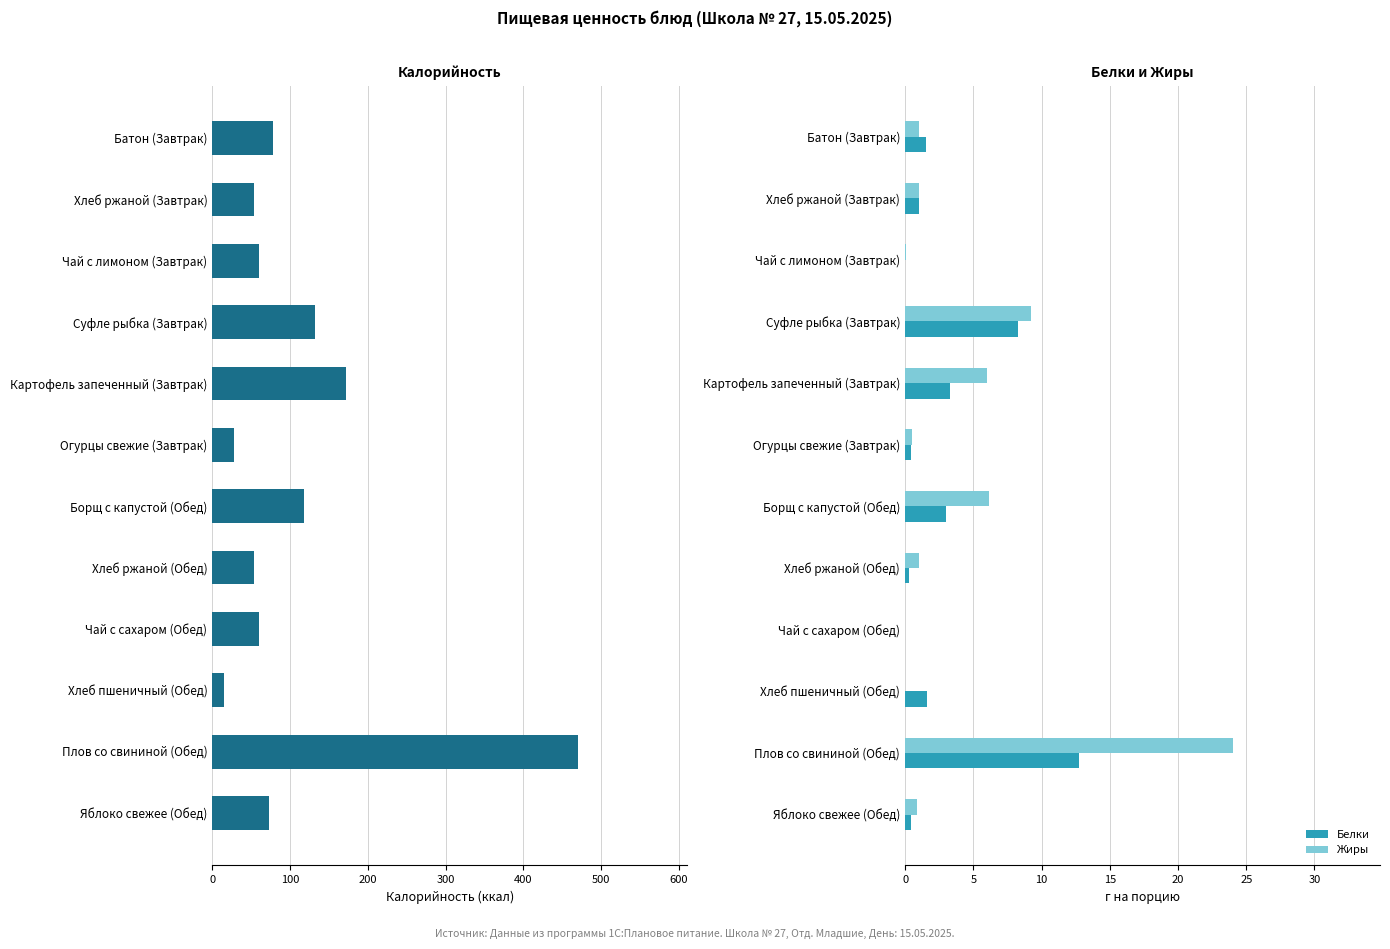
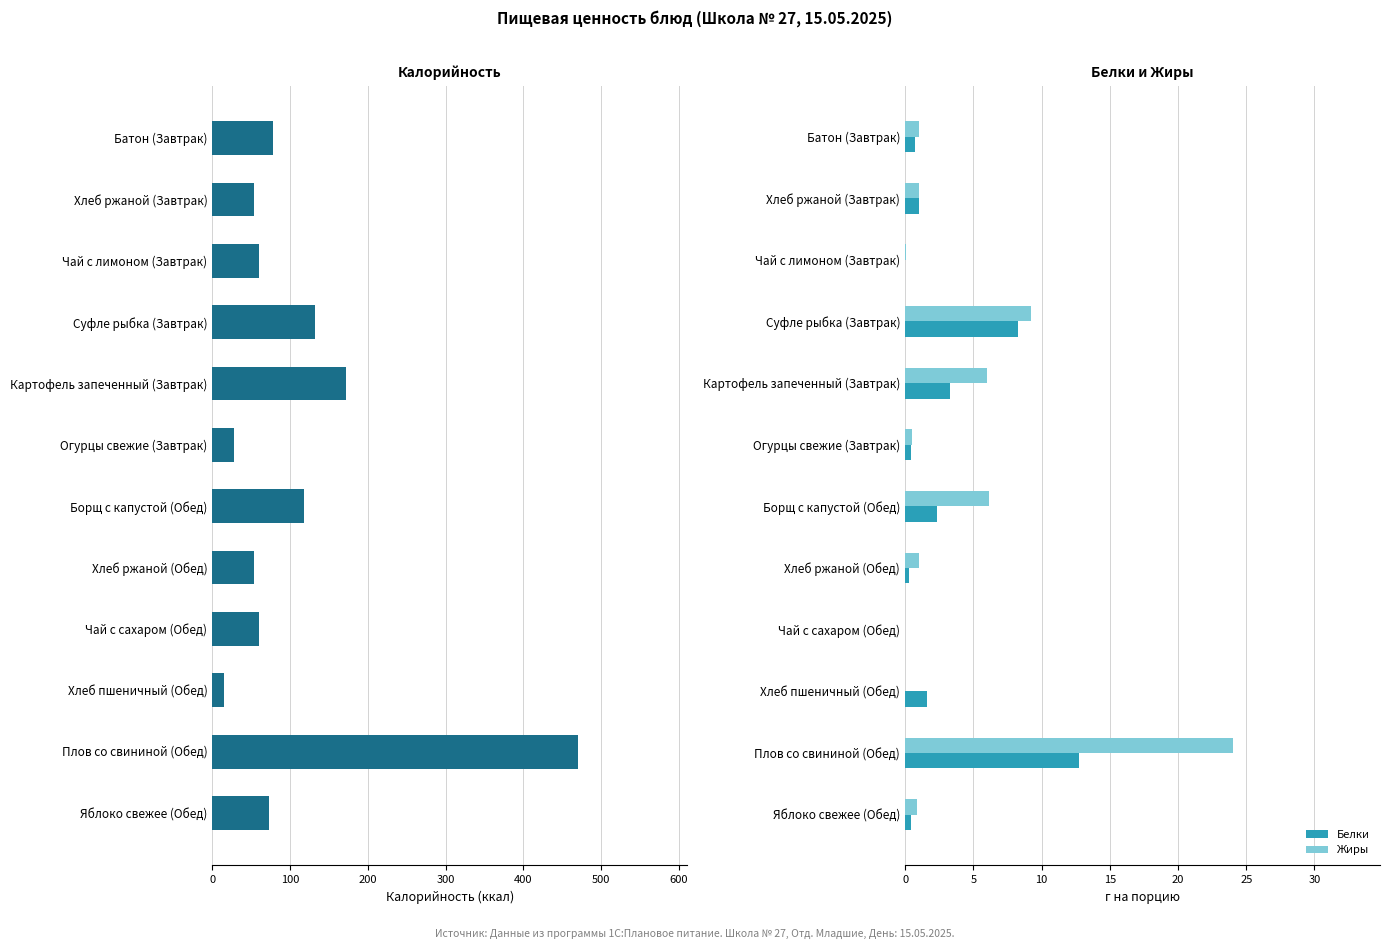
  {
    "Калорийность": {
      "Батон (Завтрак)": 80,
      "Хлеб ржаной (Завтрак)": 50,
      "Чай с лимоном (Завтрак)": 60,
      "Суфле рыбка (Завтрак)": 130,
      "Картофель запеченный (Завтрак)": 170,
      "Огурцы свежие (Завтрак)": 30,
      "Борщ с капустой (Обед)": 120,
      "Хлеб ржаной (Обед)": 50,
      "Чай с сахаром (Обед)": 60,
      "Хлеб пшеничный (Обед)": 10,
      "Плов со свининой (Обед)": 470,
      "Яблоко свежее (Обед)": 70
    },
    "Белки и Жиры": {
      "Белки": {
-       "Батон (Завтрак)": 1.5,
+       "Батон (Завтрак)": 0.7,
        "Хлеб ржаной (Завтрак)": 1.0,
        "Чай с лимоном (Завтрак)": 0.0,
        "Суфле рыбка (Завтрак)": 8.2,
        "Картофель запеченный (Завтрак)": 3.3,
        "Огурцы свежие (Завтрак)": 0.4,
-       "Борщ с капустой (Обед)": 3.0,
+       "Борщ с капустой (Обед)": 2.3,
        "Хлеб ржаной (Обед)": 0.3,
        "Чай с сахаром (Обед)": 0.0,
        "Хлеб пшеничный (Обед)": 1.6,
        "Плов со свининой (Обед)": 12.8,
        "Яблоко свежее (Обед)": 0.4
      },
      "Жиры": {
        "Батон (Завтрак)": 1.0,
        "Хлеб ржаной (Завтрак)": 1.0,
        "Суфле рыбка (Завтрак)": 9.2,
        "Картофель запеченный (Завтрак)": 6.0,
        "Огурцы свежие (Завтрак)": 0.5,
        "Борщ с капустой (Обед)": 6.1,
        "Хлеб ржаной (Обед)": 1.0,
        "Чай с сахаром (Обед)": 0.0,
        "Хлеб пшеничный (Обед)": 0.0,
        "Плов со свининой (Обед)": 24.0,
        "Яблоко свежее (Обед)": 0.9
      }
    }
  }
